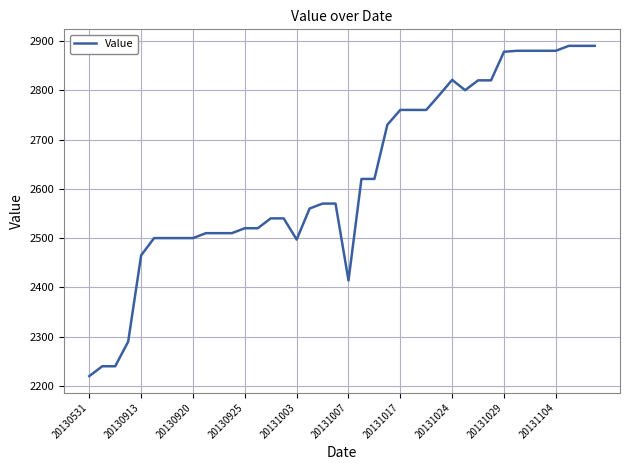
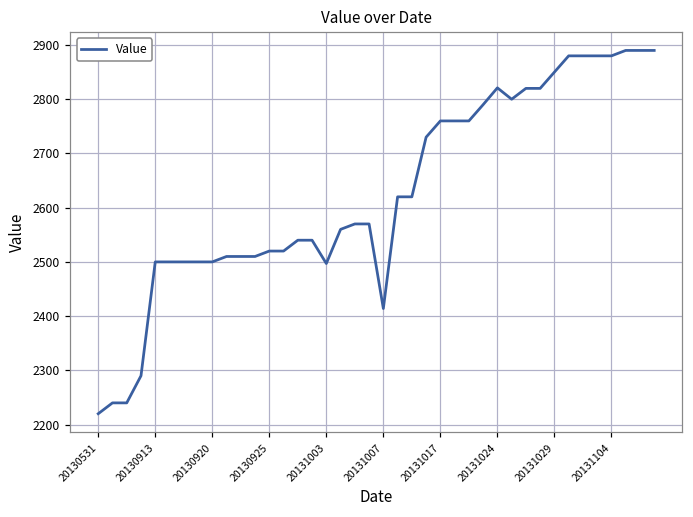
  {
    "20130531": 2220,
-   "20130913": 2470,
+   "20130913": 2500,
    "20130920": 2500,
    "20130925": 2520,
    "20131003": 2500,
    "20131007": 2410,
    "20131017": 2760,
    "20131024": 2820,
-   "20131029": 2880,
+   "20131029": 2850,
    "20131104": 2880
  }
